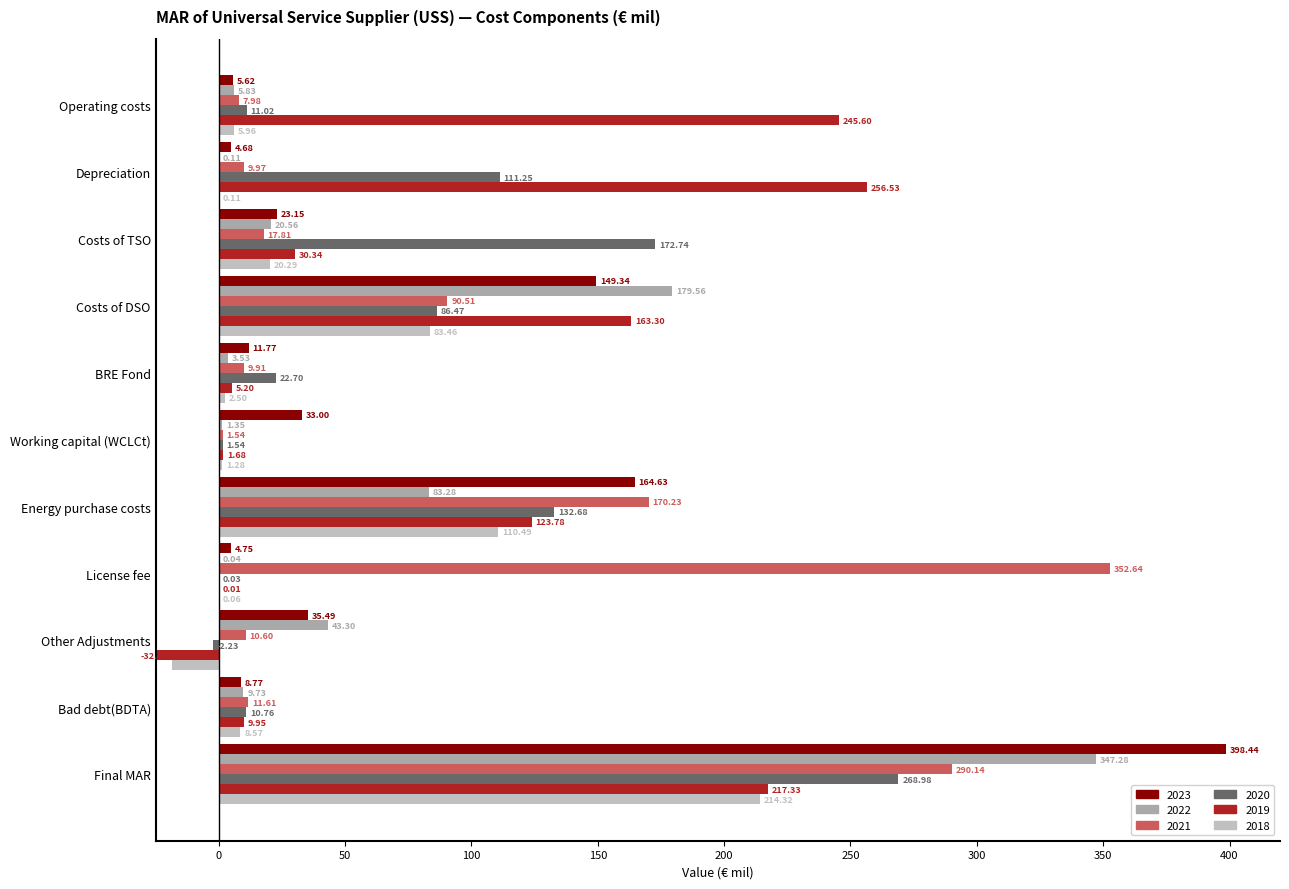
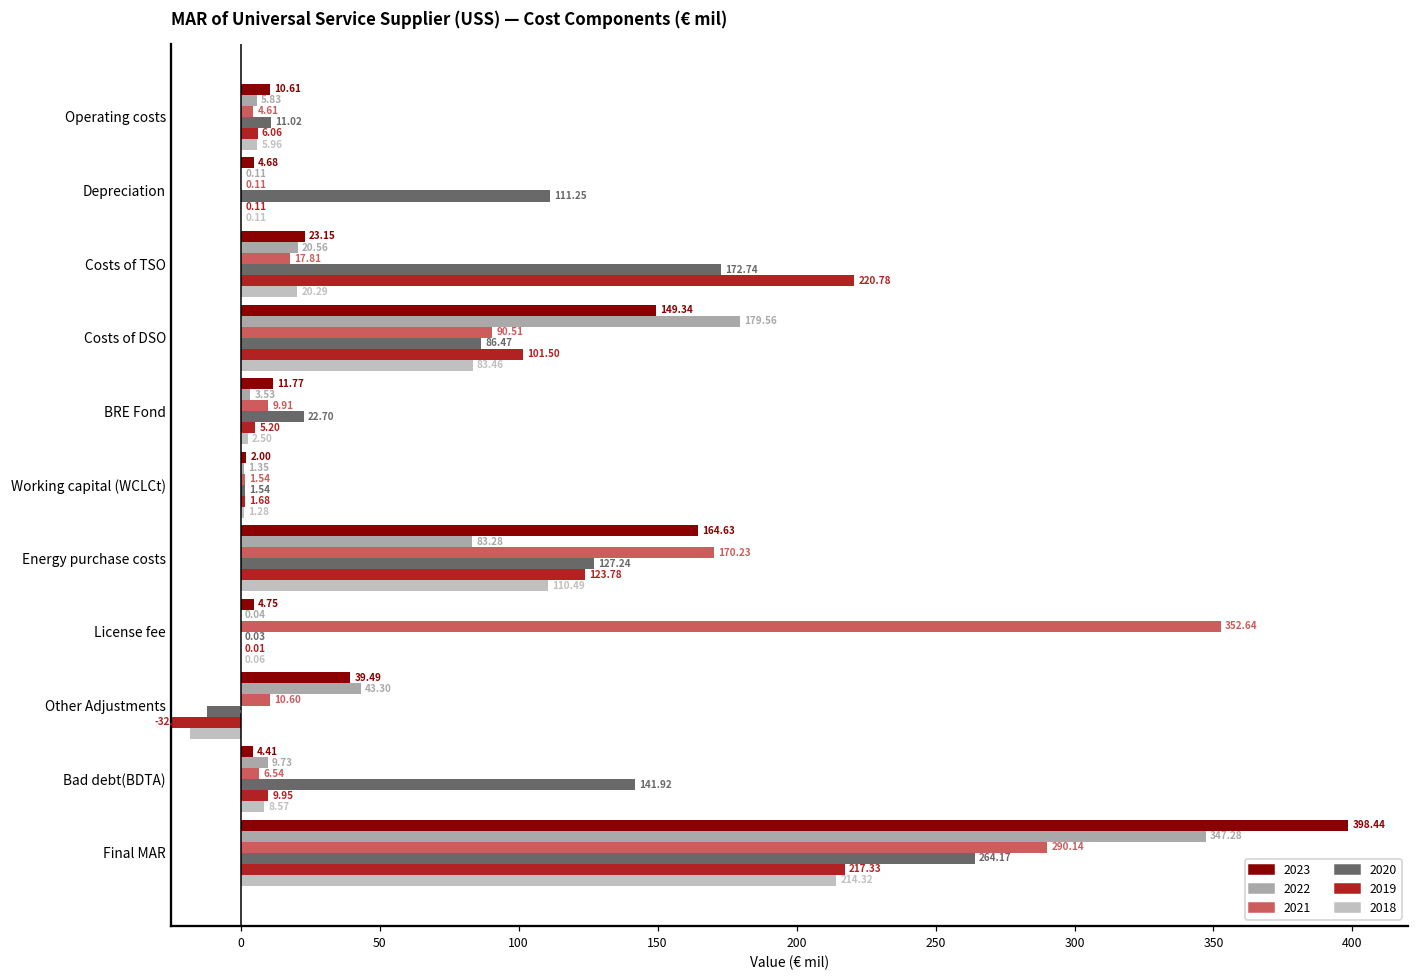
  {
    "2023": {
-     "Operating costs": 5.62,
+     "Operating costs": 10.61,
      "Depreciation": 4.68,
      "Costs of TSO": 23.15,
      "Costs of DSO": 149.34,
      "BRE Fond": 11.77,
-     "Working capital (WCLCt)": 33.00,
+     "Working capital (WCLCt)": 2.00,
      "Energy purchase costs": 164.63,
      "License fee": 4.75,
-     "Other Adjustments": 35.49,
-     "Bad debt(BDTA)": 8.77,
+     "Other Adjustments": 39.49,
+     "Bad debt(BDTA)": 4.41,
      "Final MAR": 398.44
    },
    "2021": {
-     "Operating costs": 7.98,
-     "Depreciation": 9.97,
+     "Operating costs": 4.61,
+     "Depreciation": 0.11,
      "Costs of TSO": 17.81,
      "Costs of DSO": 90.51,
      "BRE Fond": 9.91,
      "Working capital (WCLCt)": 1.54,
      "Energy purchase costs": 170.23,
      "License fee": 352.64,
      "Other Adjustments": 10.60,
-     "Bad debt(BDTA)": 11.61,
+     "Bad debt(BDTA)": 6.54,
      "Final MAR": 290.14
    },
    "2020": {
      "Operating costs": 11.02,
      "Depreciation": 111.25,
      "Costs of TSO": 172.74,
      "Costs of DSO": 86.47,
      "BRE Fond": 22.70,
      "Working capital (WCLCt)": 1.54,
-     "Energy purchase costs": 132.68,
+     "Energy purchase costs": 127.24,
      "License fee": 0.03,
-     "Other Adjustments": -2,
-     "Bad debt(BDTA)": 10.76,
-     "Final MAR": 268.98
+     "Other Adjustments": -12,
+     "Bad debt(BDTA)": 141.92,
+     "Final MAR": 264.17
    },
    "2019": {
-     "Operating costs": 245.60,
-     "Depreciation": 256.53,
-     "Costs of TSO": 30.34,
-     "Costs of DSO": 163.30,
+     "Operating costs": 6.06,
+     "Depreciation": 0.11,
+     "Costs of TSO": 220.78,
+     "Costs of DSO": 101.50,
      "BRE Fond": 5.20,
      "Working capital (WCLCt)": 1.68,
      "Energy purchase costs": 123.78,
      "License fee": 0.01,
      "Bad debt(BDTA)": 9.95,
      "Final MAR": 217.33
    }
  }
